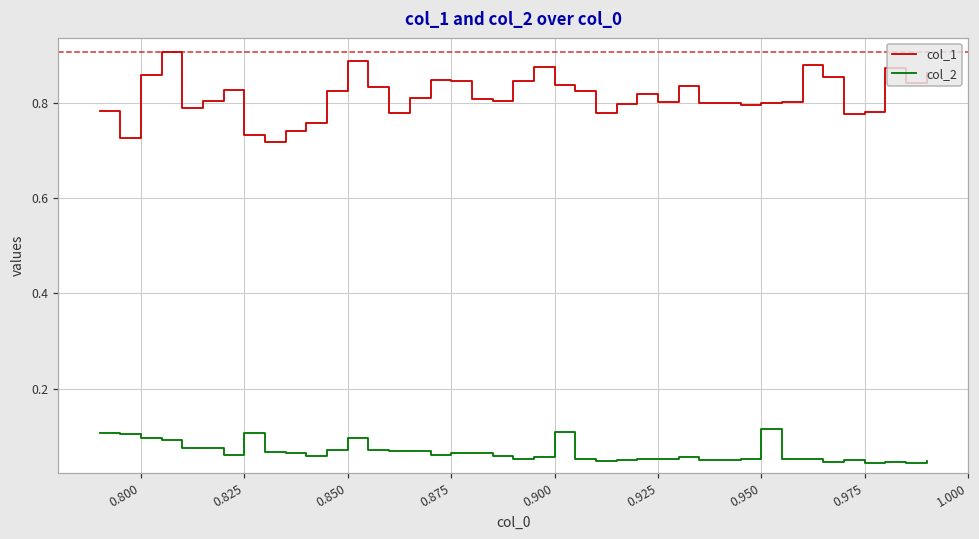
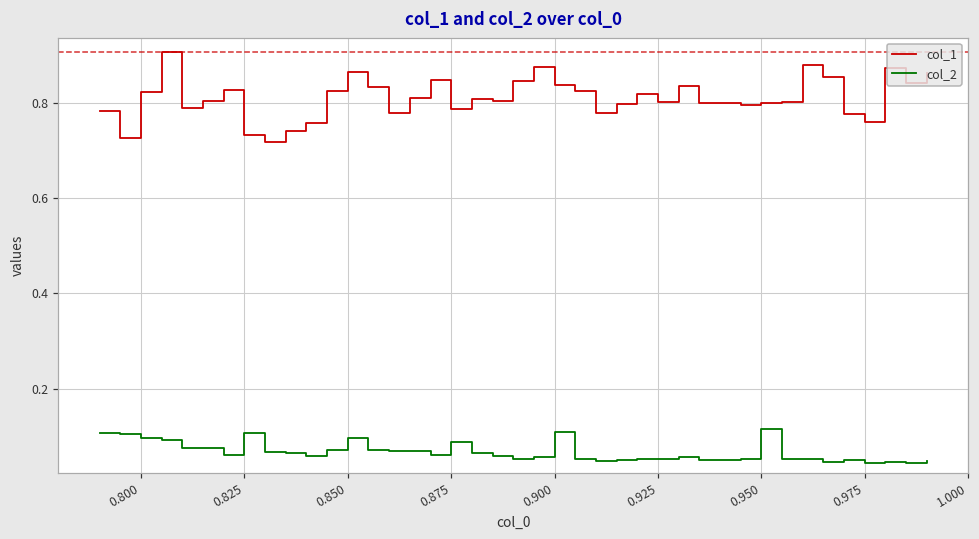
  {
    "col_1": {
-     "0.800": 0.86,
+     "0.800": 0.82,
      "0.825": 0.73,
-     "0.850": 0.89,
-     "0.875": 0.85,
+     "0.850": 0.87,
+     "0.875": 0.79,
      "0.900": 0.84,
      "0.925": 0.80,
      "0.950": 0.80,
-     "0.975": 0.78
+     "0.975": 0.76
    },
    "col_2": {
      "0.800": 0.10,
      "0.825": 0.11,
      "0.850": 0.10,
-     "0.875": 0.07,
+     "0.875": 0.09,
      "0.900": 0.11,
      "0.925": 0.05,
      "0.950": 0.12,
      "0.975": 0.04
    }
  }
